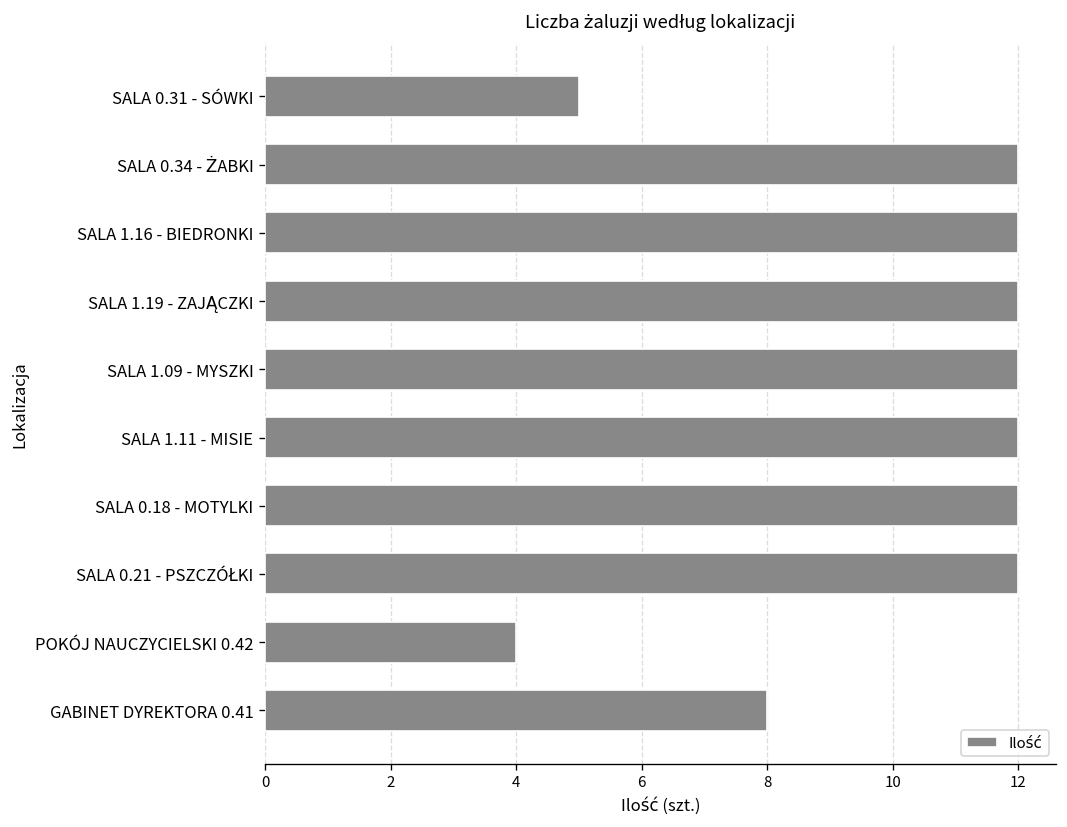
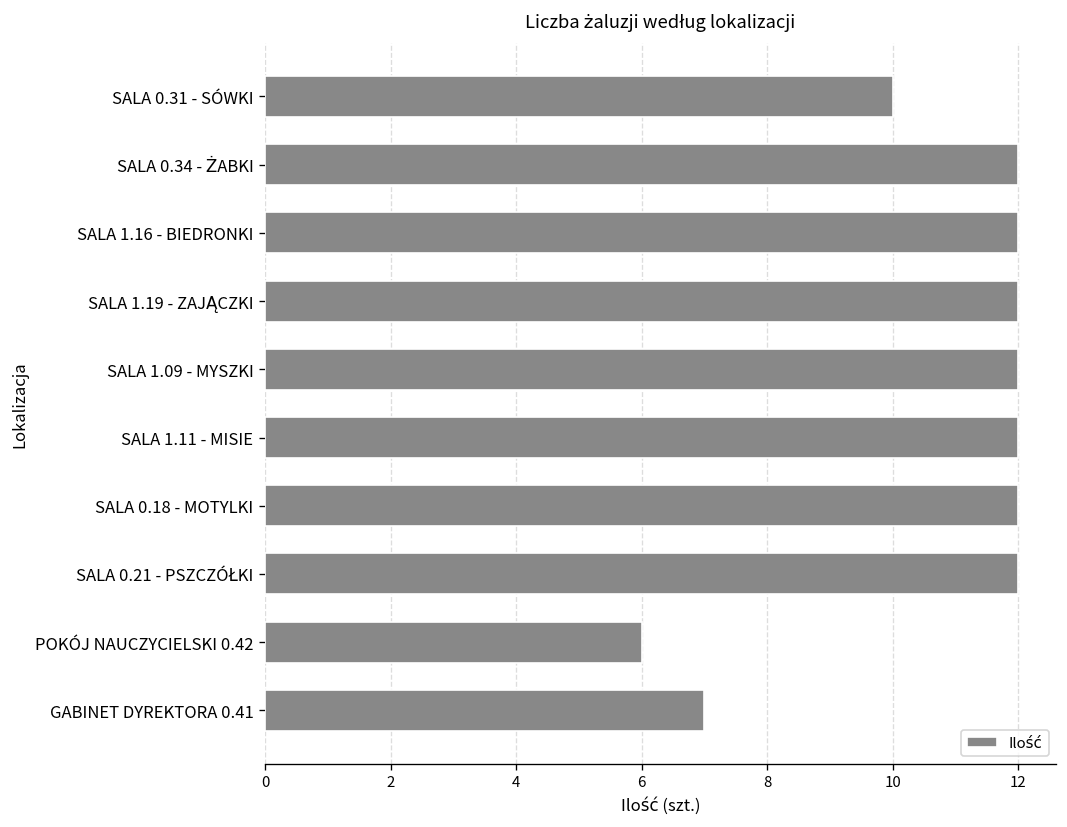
  {
-   "SALA 0.31 - SÓWKI": 5,
+   "SALA 0.31 - SÓWKI": 10,
    "SALA 0.34 - ŻABKI": 12,
    "SALA 1.16 - BIEDRONKI": 12,
    "SALA 1.19 - ZAJĄCZKI": 12,
    "SALA 1.09 - MYSZKI": 12,
    "SALA 1.11 - MISIE": 12,
    "SALA 0.18 - MOTYLKI": 12,
    "SALA 0.21 - PSZCZÓŁKI": 12,
-   "POKÓJ NAUCZYCIELSKI 0.42": 4,
-   "GABINET DYREKTORA 0.41": 8
+   "POKÓJ NAUCZYCIELSKI 0.42": 6,
+   "GABINET DYREKTORA 0.41": 7
  }
